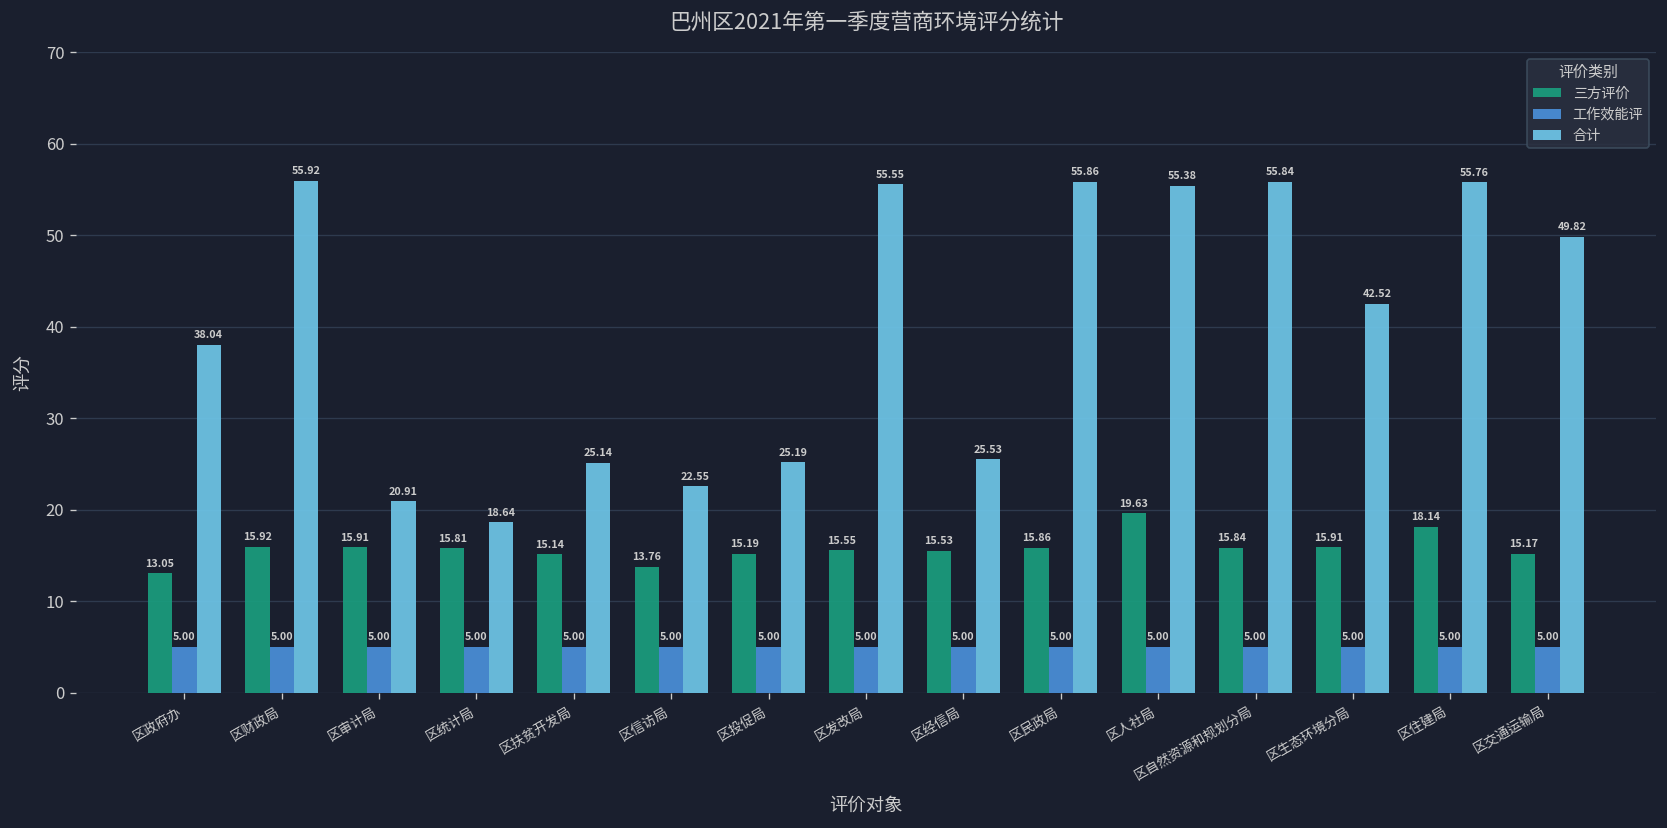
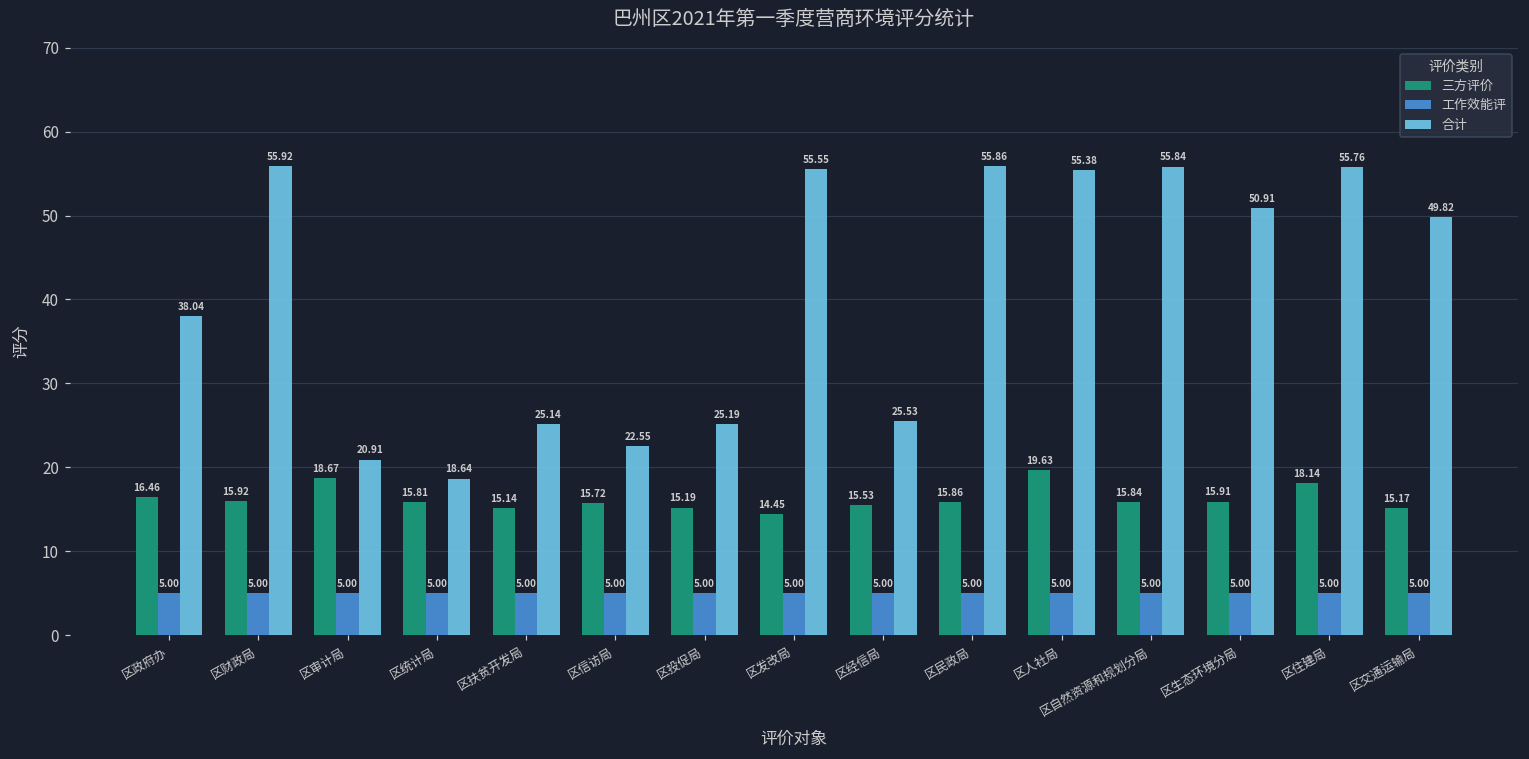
  {
    "三方评价": {
-     "区政府办": 13.05,
+     "区政府办": 16.46,
      "区财政局": 15.92,
-     "区审计局": 15.91,
+     "区审计局": 18.67,
      "区统计局": 15.81,
      "区扶贫开发局": 15.14,
-     "区信访局": 13.76,
+     "区信访局": 15.72,
      "区投促局": 15.19,
-     "区发改局": 15.55,
+     "区发改局": 14.45,
      "区经信局": 15.53,
      "区民政局": 15.86,
      "区人社局": 19.63,
      "区自然资源和规划分局": 15.84,
      "区生态环境分局": 15.91,
      "区住建局": 18.14,
      "区交通运输局": 15.17
    },
    "工作效能评": {
      "区政府办": 5.00,
      "区财政局": 5.00,
      "区审计局": 5.00,
      "区统计局": 5.00,
      "区扶贫开发局": 5.00,
      "区信访局": 5.00,
      "区投促局": 5.00,
      "区发改局": 5.00,
      "区经信局": 5.00,
      "区民政局": 5.00,
      "区人社局": 5.00,
      "区自然资源和规划分局": 5.00,
      "区生态环境分局": 5.00,
      "区住建局": 5.00,
      "区交通运输局": 5.00
    },
    "合计": {
      "区政府办": 38.04,
      "区财政局": 55.92,
      "区审计局": 20.91,
      "区统计局": 18.64,
      "区扶贫开发局": 25.14,
      "区信访局": 22.55,
      "区投促局": 25.19,
      "区发改局": 55.55,
      "区经信局": 25.53,
      "区民政局": 55.86,
      "区人社局": 55.38,
      "区自然资源和规划分局": 55.84,
-     "区生态环境分局": 42.52,
+     "区生态环境分局": 50.91,
      "区住建局": 55.76,
      "区交通运输局": 49.82
    }
  }
